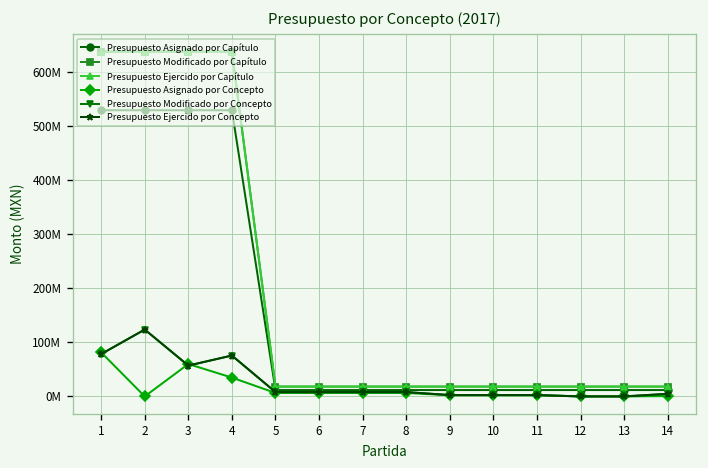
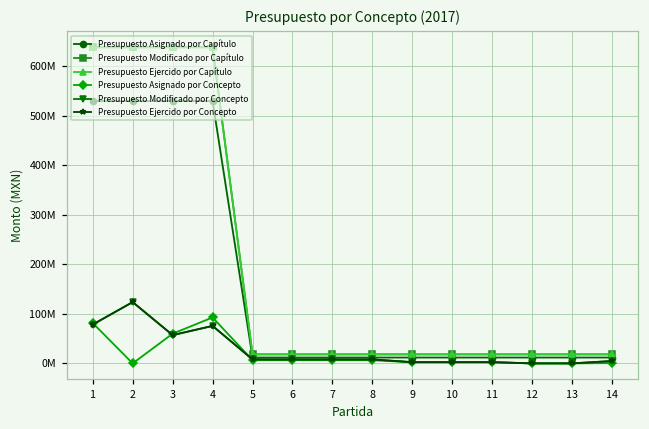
  {
    "Presupuesto Ejercido por Capítulo": {
      "5": 20000000,
      "6": 20000000,
      "7": 20000000,
      "8": 20000000,
      "9": 20000000,
      "10": 20000000,
      "11": 20000000,
      "12": 20000000,
      "13": 20000000,
      "14": 20000000
    },
    "Presupuesto Asignado por Concepto": {
      "2": 0,
-     "4": 30000000
+     "4": 90000000
    }
  }
